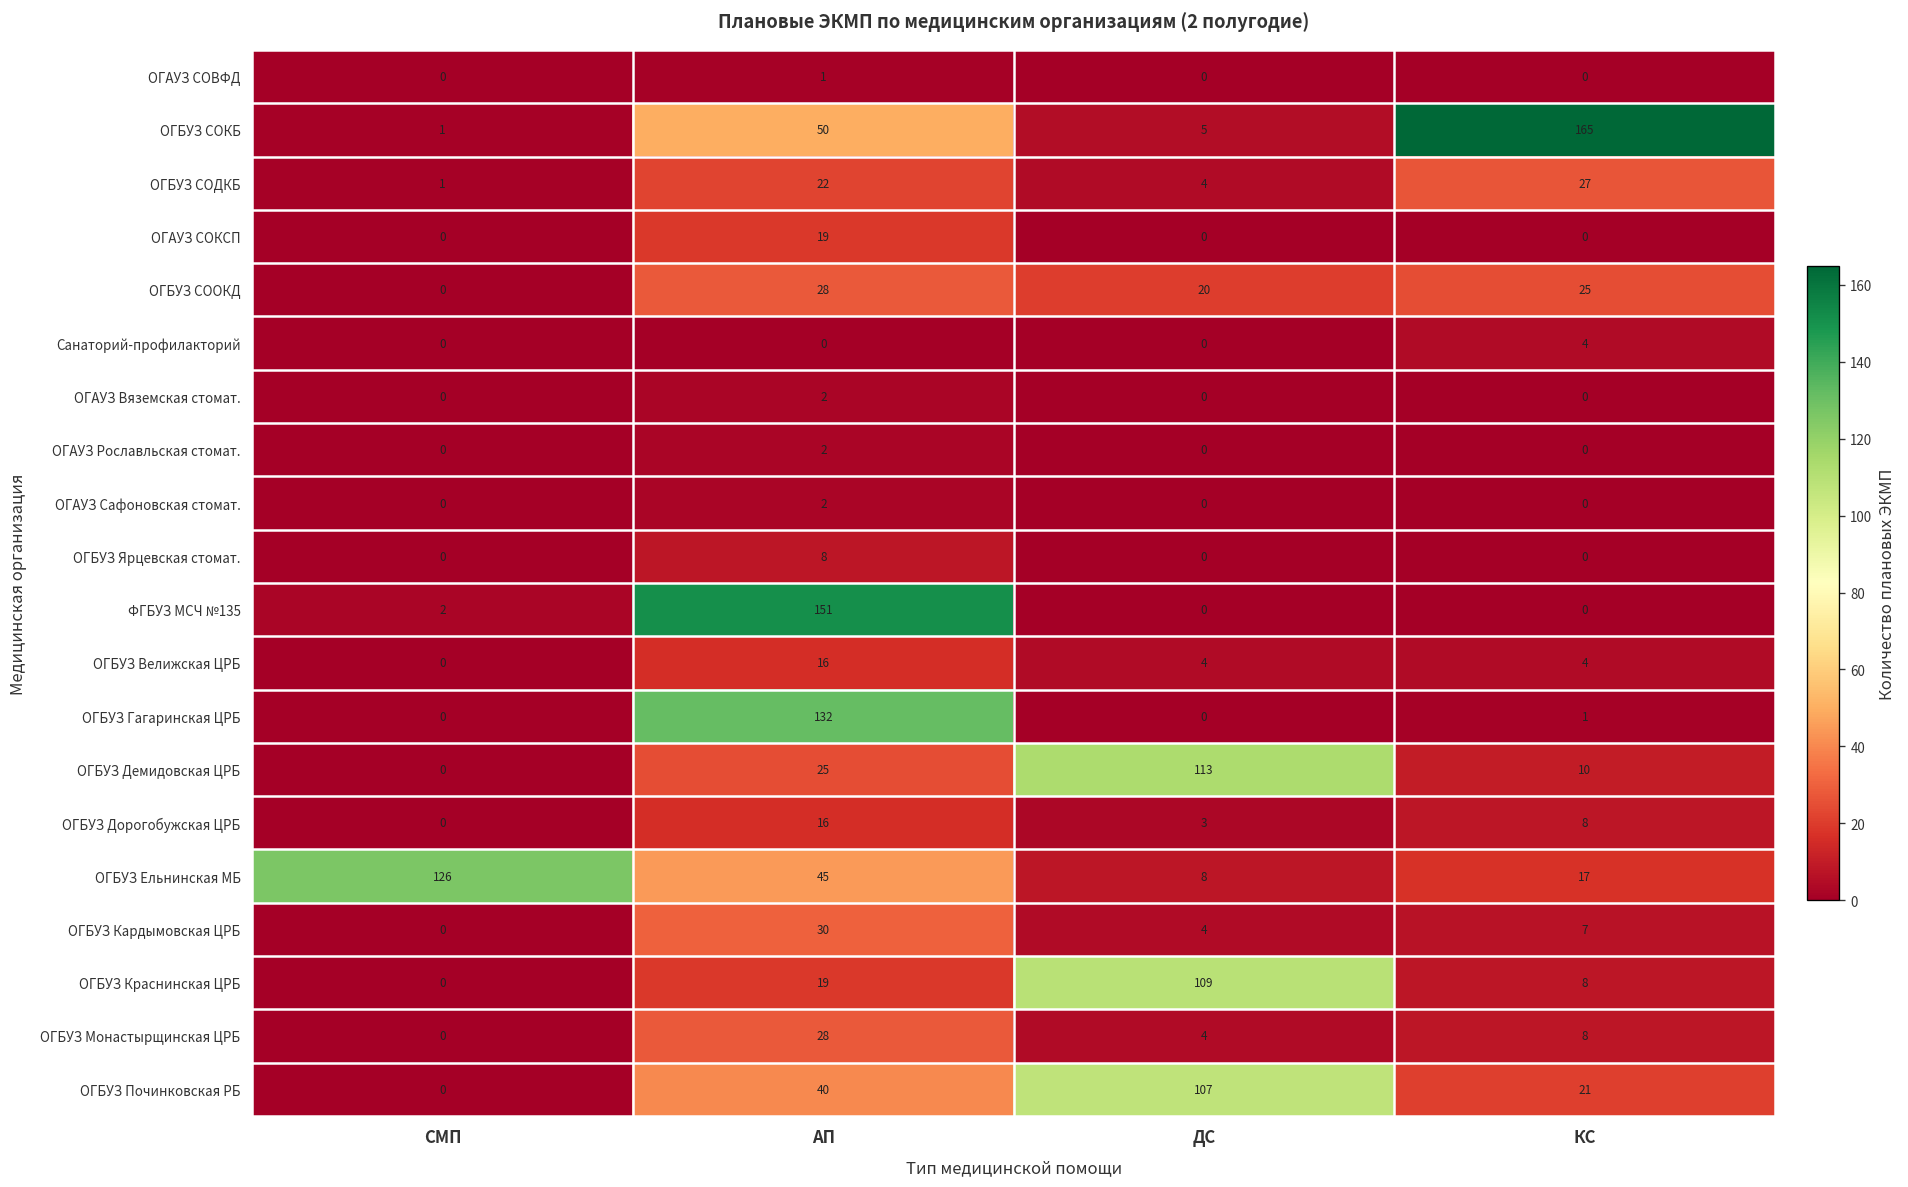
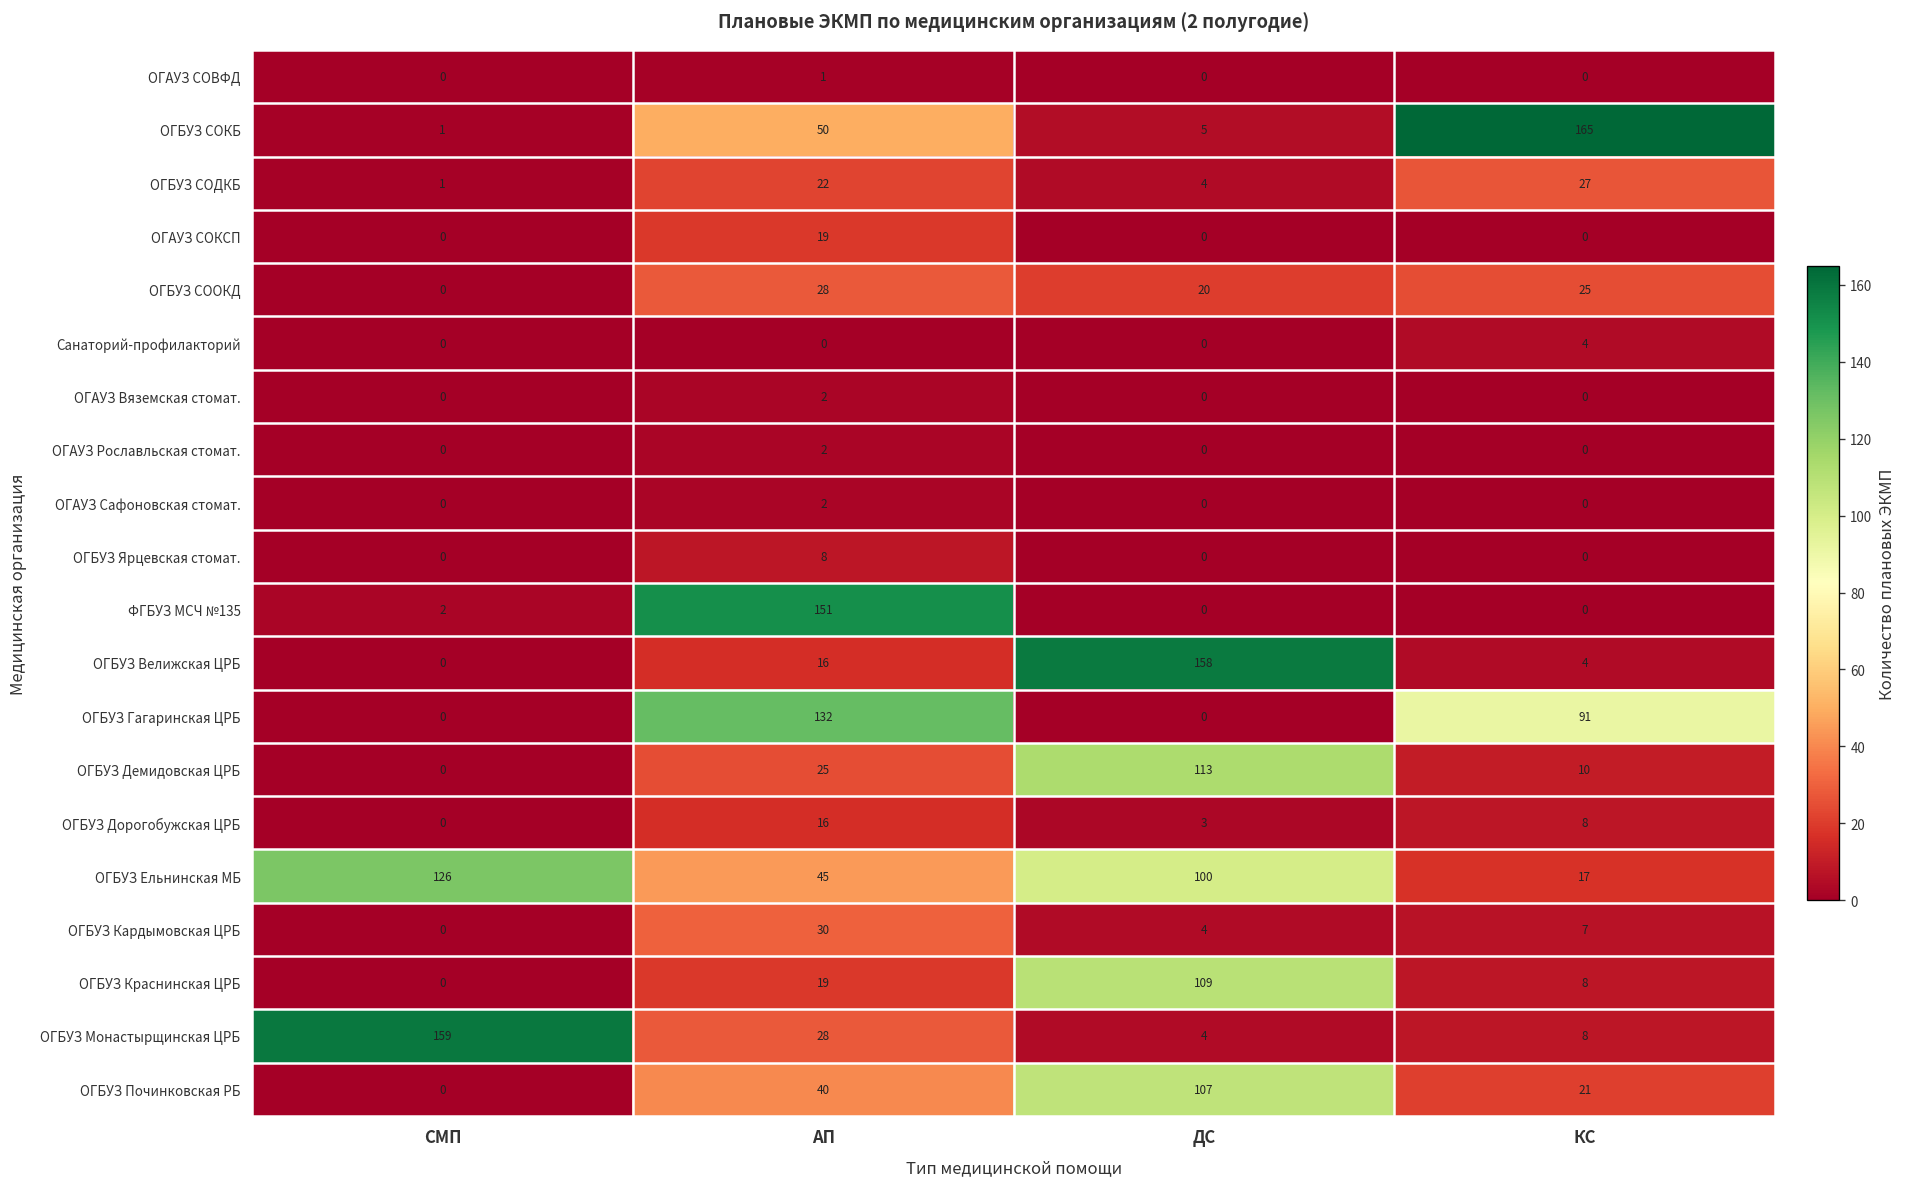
  {
    "ОГАУЗ СОВФД": {
      "СМП": 0,
      "АП": 1,
      "ДС": 0,
      "КС": 0
    },
    "ОГБУЗ СОКБ": {
      "СМП": 1,
      "АП": 50,
      "ДС": 5,
      "КС": 165
    },
    "ОГБУЗ СОДКБ": {
      "СМП": 1,
      "АП": 22,
      "ДС": 4,
      "КС": 27
    },
    "ОГАУЗ СОКСП": {
      "СМП": 0,
      "АП": 19,
      "ДС": 0,
      "КС": 0
    },
    "ОГБУЗ СООКД": {
      "СМП": 0,
      "АП": 28,
      "ДС": 20,
      "КС": 25
    },
    "Санаторий-профилакторий": {
      "СМП": 0,
      "АП": 0,
      "ДС": 0,
      "КС": 4
    },
    "ОГАУЗ Вяземская стомат.": {
      "СМП": 0,
      "АП": 2,
      "ДС": 0,
      "КС": 0
    },
    "ОГАУЗ Рославльская стомат.": {
      "СМП": 0,
      "АП": 2,
      "ДС": 0,
      "КС": 0
    },
    "ОГАУЗ Сафоновская стомат.": {
      "СМП": 0,
      "АП": 2,
      "ДС": 0,
      "КС": 0
    },
    "ОГБУЗ Ярцевская стомат.": {
      "СМП": 0,
      "АП": 8,
      "ДС": 0,
      "КС": 0
    },
    "ФГБУЗ МСЧ №135": {
      "СМП": 2,
      "АП": 151,
      "ДС": 0,
      "КС": 0
    },
    "ОГБУЗ Велижская ЦРБ": {
      "СМП": 0,
      "АП": 16,
-     "ДС": 4,
+     "ДС": 158,
      "КС": 4
    },
    "ОГБУЗ Гагаринская ЦРБ": {
      "СМП": 0,
      "АП": 132,
      "ДС": 0,
-     "КС": 1
+     "КС": 91
    },
    "ОГБУЗ Демидовская ЦРБ": {
      "СМП": 0,
      "АП": 25,
      "ДС": 113,
      "КС": 10
    },
    "ОГБУЗ Дорогобужская ЦРБ": {
      "СМП": 0,
      "АП": 16,
      "ДС": 3,
      "КС": 8
    },
    "ОГБУЗ Ельнинская МБ": {
      "СМП": 126,
      "АП": 45,
-     "ДС": 8,
+     "ДС": 100,
      "КС": 17
    },
    "ОГБУЗ Кардымовская ЦРБ": {
      "СМП": 0,
      "АП": 30,
      "ДС": 4,
      "КС": 7
    },
    "ОГБУЗ Краснинская ЦРБ": {
      "СМП": 0,
      "АП": 19,
      "ДС": 109,
      "КС": 8
    },
    "ОГБУЗ Монастырщинская ЦРБ": {
-     "СМП": 0,
+     "СМП": 159,
      "АП": 28,
      "ДС": 4,
      "КС": 8
    },
    "ОГБУЗ Починковская РБ": {
      "СМП": 0,
      "АП": 40,
      "ДС": 107,
      "КС": 21
    }
  }
